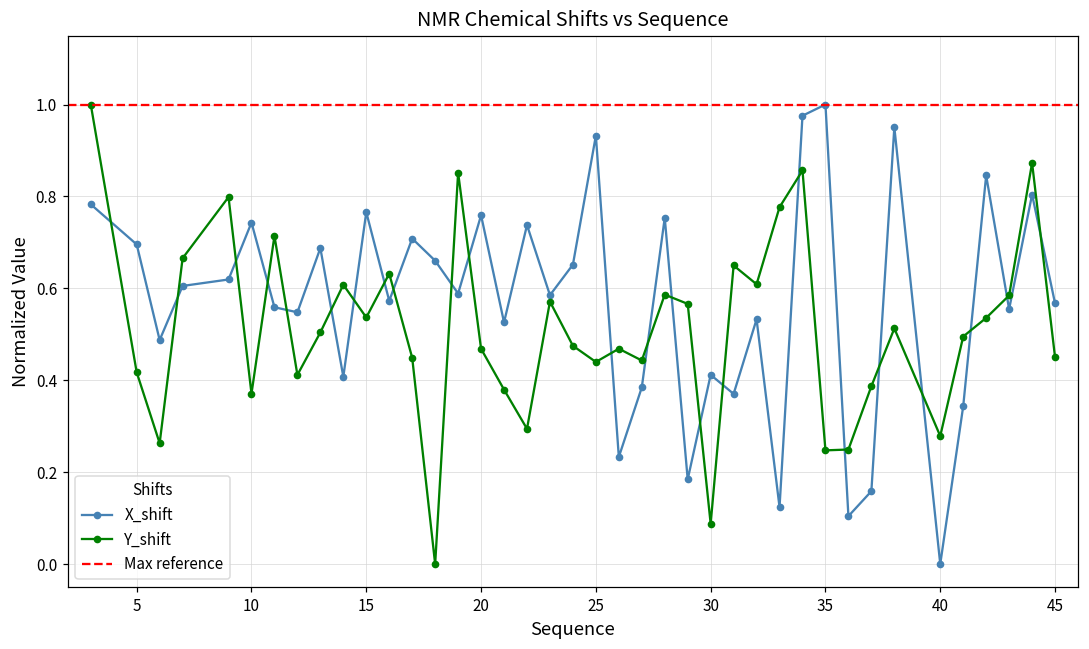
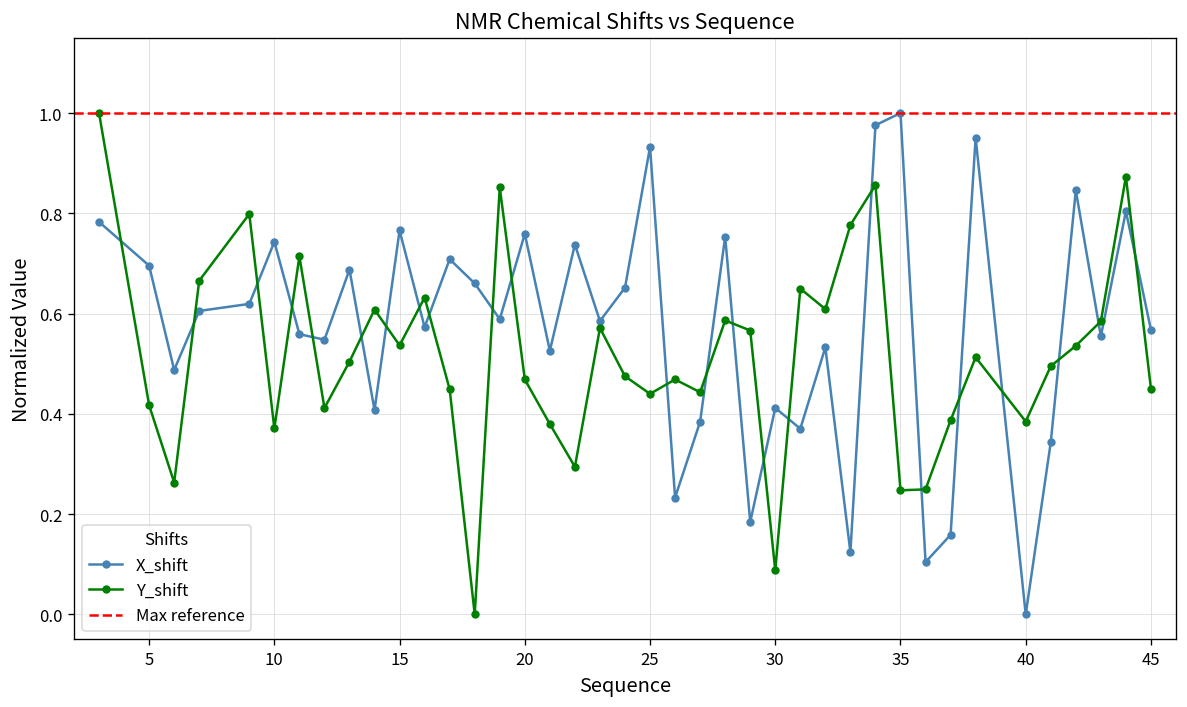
  {
    "X_shift": {
      "5": 0.70,
      "10": 0.74,
      "15": 0.77,
      "20": 0.76,
      "25": 0.93,
      "30": 0.41,
      "35": 1.00,
      "40": 0.00,
      "45": 0.57
    },
    "Y_shift": {
      "5": 0.42,
      "10": 0.37,
      "15": 0.54,
      "20": 0.47,
      "25": 0.44,
      "30": 0.09,
      "35": 0.25,
-     "40": 0.28,
+     "40": 0.38,
      "45": 0.45
    }
  }
